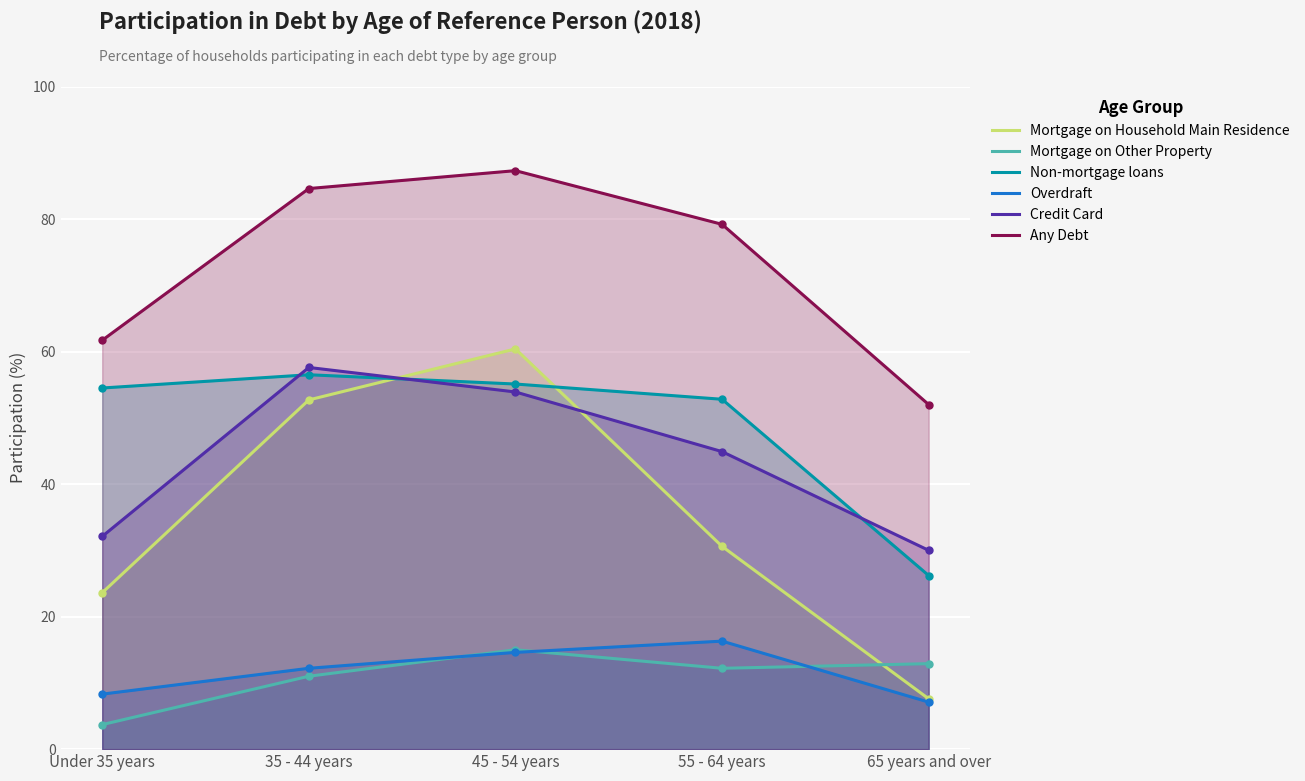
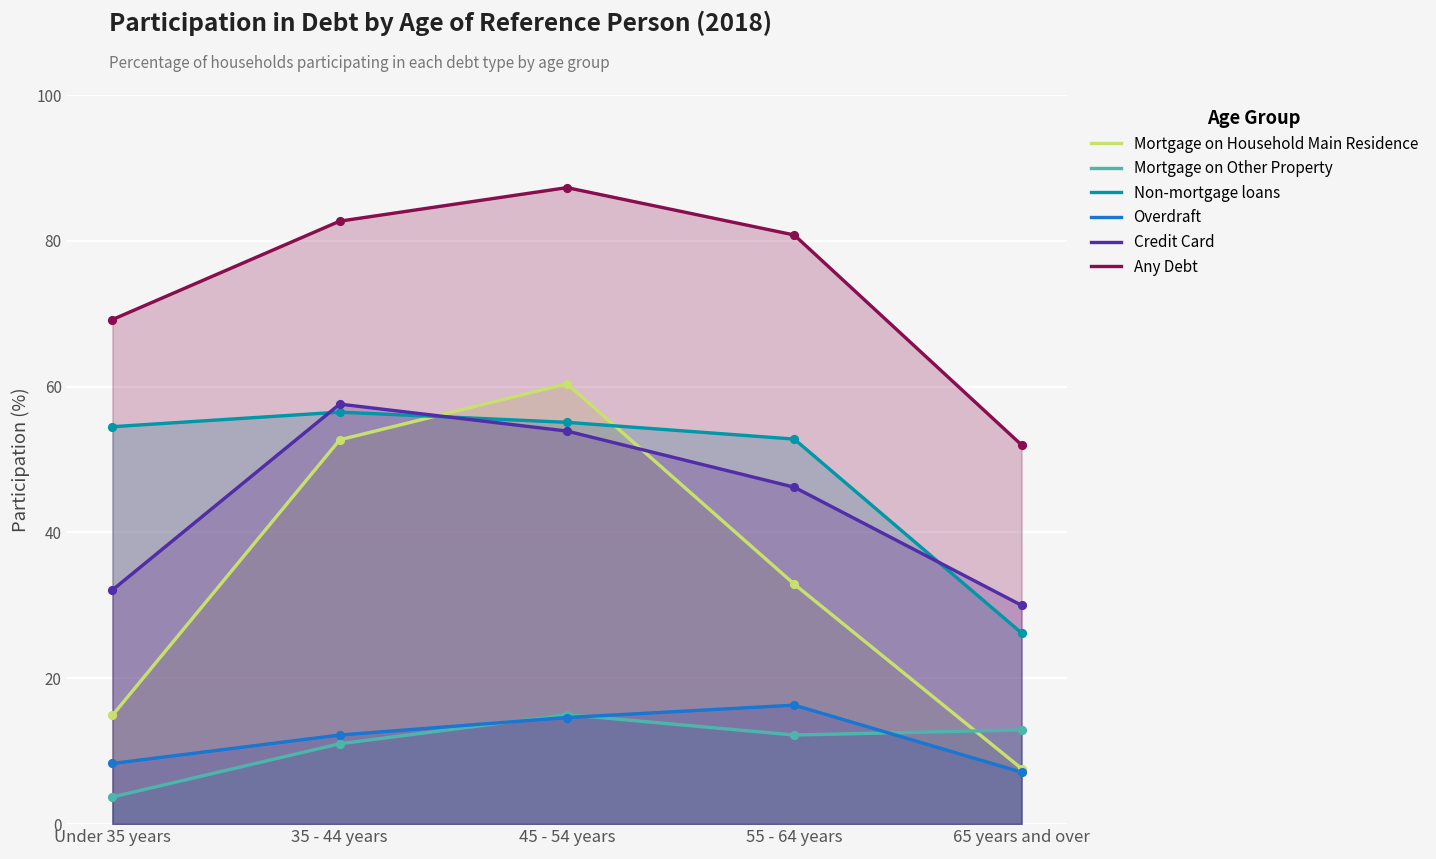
  {
    "Mortgage on Household Main Residence": {
-     "Under 35 years": 24,
+     "Under 35 years": 15,
      "35 - 44 years": 53,
      "45 - 54 years": 60,
-     "55 - 64 years": 31,
+     "55 - 64 years": 33,
      "65 years and over": 8
    },
    "Mortgage on Other Property": {
      "Under 35 years": 4,
      "35 - 44 years": 11,
      "45 - 54 years": 15,
      "55 - 64 years": 12,
      "65 years and over": 13
    },
    "Credit Card": {
      "Under 35 years": 32,
      "35 - 44 years": 58,
      "45 - 54 years": 54,
-     "55 - 64 years": 45,
+     "55 - 64 years": 46,
      "65 years and over": 30
    },
    "Any Debt": {
-     "Under 35 years": 62,
-     "35 - 44 years": 85,
+     "Under 35 years": 69,
+     "35 - 44 years": 83,
      "45 - 54 years": 87,
-     "55 - 64 years": 79,
+     "55 - 64 years": 81,
      "65 years and over": 52
    }
  }
